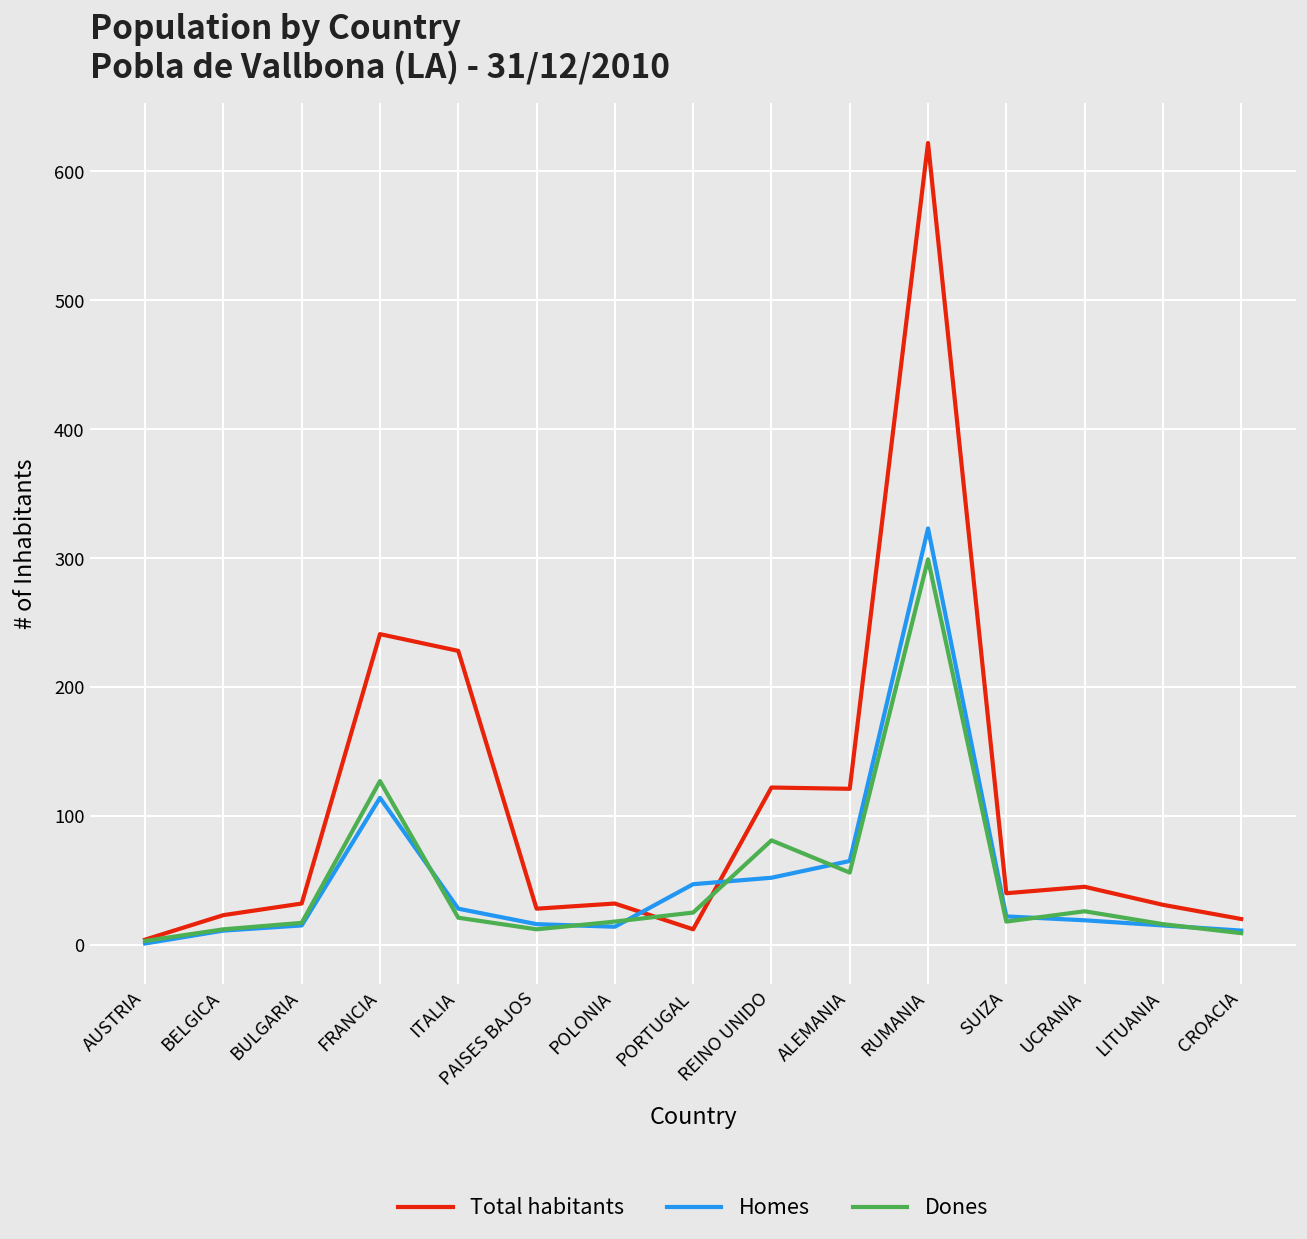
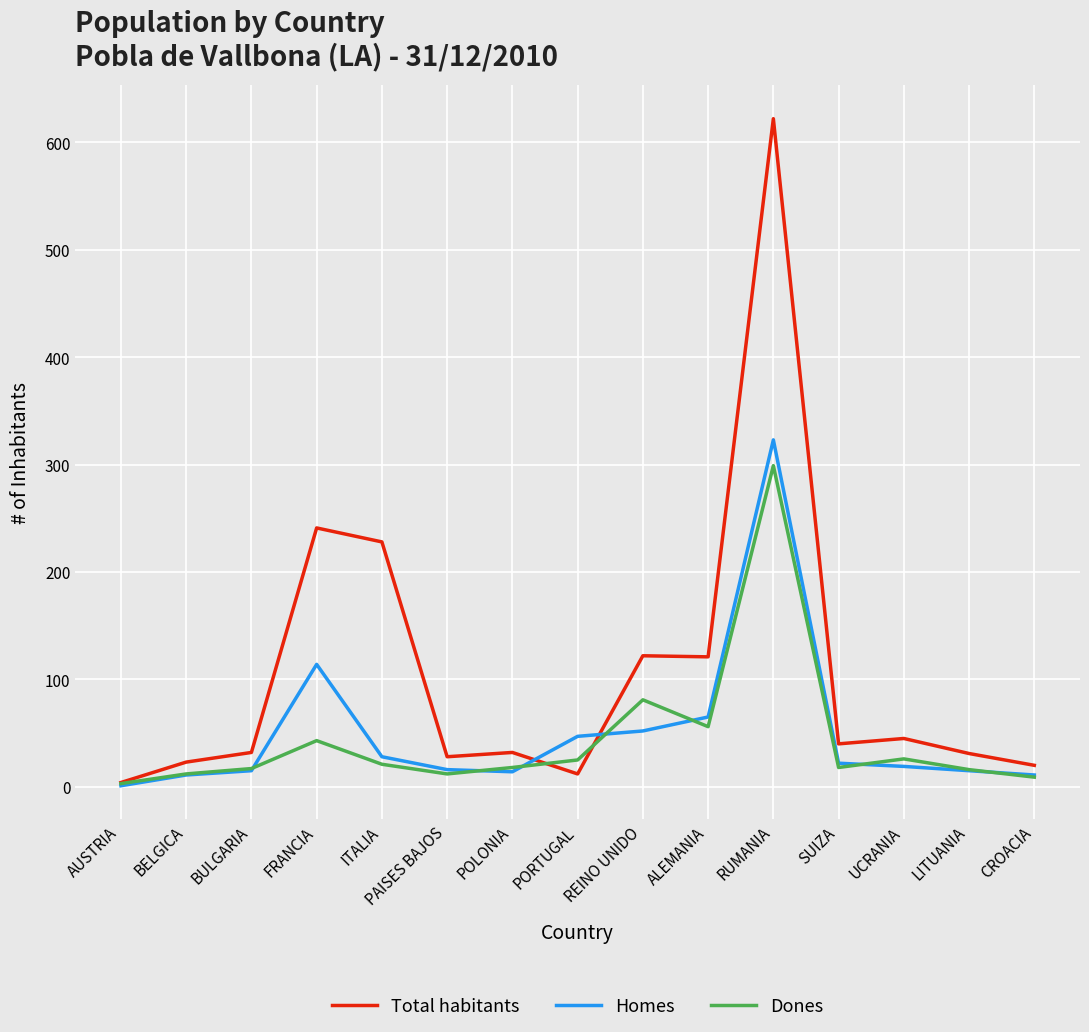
  {
    "Total habitants": {
      "BELGICA": 23,
      "BULGARIA": 32,
      "FRANCIA": 241,
      "ITALIA": 228,
      "PAISES BAJOS": 28,
      "POLONIA": 32,
      "PORTUGAL": 12,
      "REINO UNIDO": 122,
      "ALEMANIA": 121,
      "RUMANIA": 622,
      "SUIZA": 40,
      "UCRANIA": 45,
      "LITUANIA": 31,
      "CROACIA": 20
    },
    "Homes": {
      "FRANCIA": 114,
      "ITALIA": 28,
      "PAISES BAJOS": 16,
      "POLONIA": 14,
      "PORTUGAL": 47,
      "REINO UNIDO": 52,
      "ALEMANIA": 65,
      "RUMANIA": 323,
      "SUIZA": 22,
      "UCRANIA": 19
    },
    "Dones": {
-     "FRANCIA": 127,
+     "FRANCIA": 43,
      "ITALIA": 21,
      "PAISES BAJOS": 12,
      "POLONIA": 18,
      "PORTUGAL": 25,
      "REINO UNIDO": 81,
      "ALEMANIA": 56,
      "RUMANIA": 299,
      "SUIZA": 18,
      "UCRANIA": 26
    }
  }
